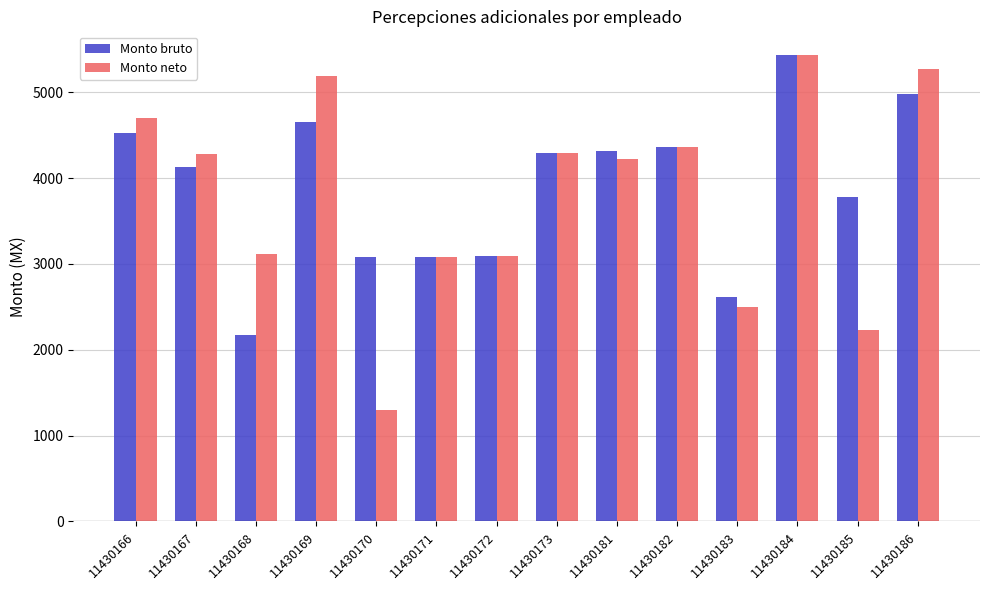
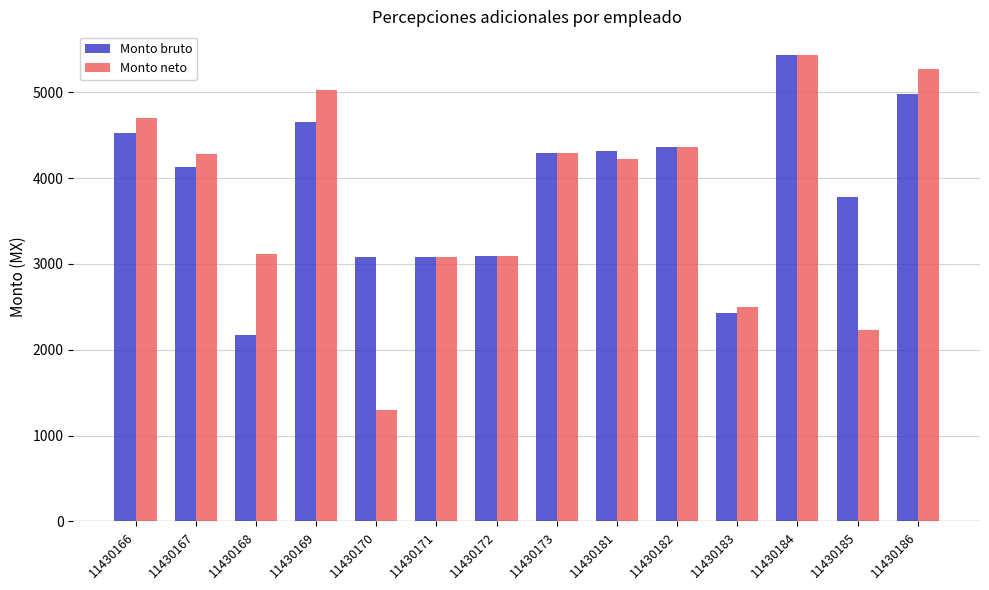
  {
    "Monto bruto": {
      "11430166": 4500,
      "11430167": 4100,
      "11430168": 2200,
      "11430169": 4700,
      "11430170": 3100,
      "11430171": 3100,
      "11430172": 3100,
      "11430173": 4300,
      "11430181": 4300,
      "11430182": 4400,
-     "11430183": 2600,
+     "11430183": 2400,
      "11430184": 5400,
      "11430185": 3800,
      "11430186": 5000
    },
    "Monto neto": {
      "11430166": 4700,
      "11430167": 4300,
      "11430168": 3100,
-     "11430169": 5200,
+     "11430169": 5000,
      "11430170": 1300,
      "11430171": 3100,
      "11430172": 3100,
      "11430173": 4300,
      "11430181": 4200,
      "11430182": 4400,
      "11430183": 2500,
      "11430184": 5400,
      "11430185": 2200,
      "11430186": 5300
    }
  }
